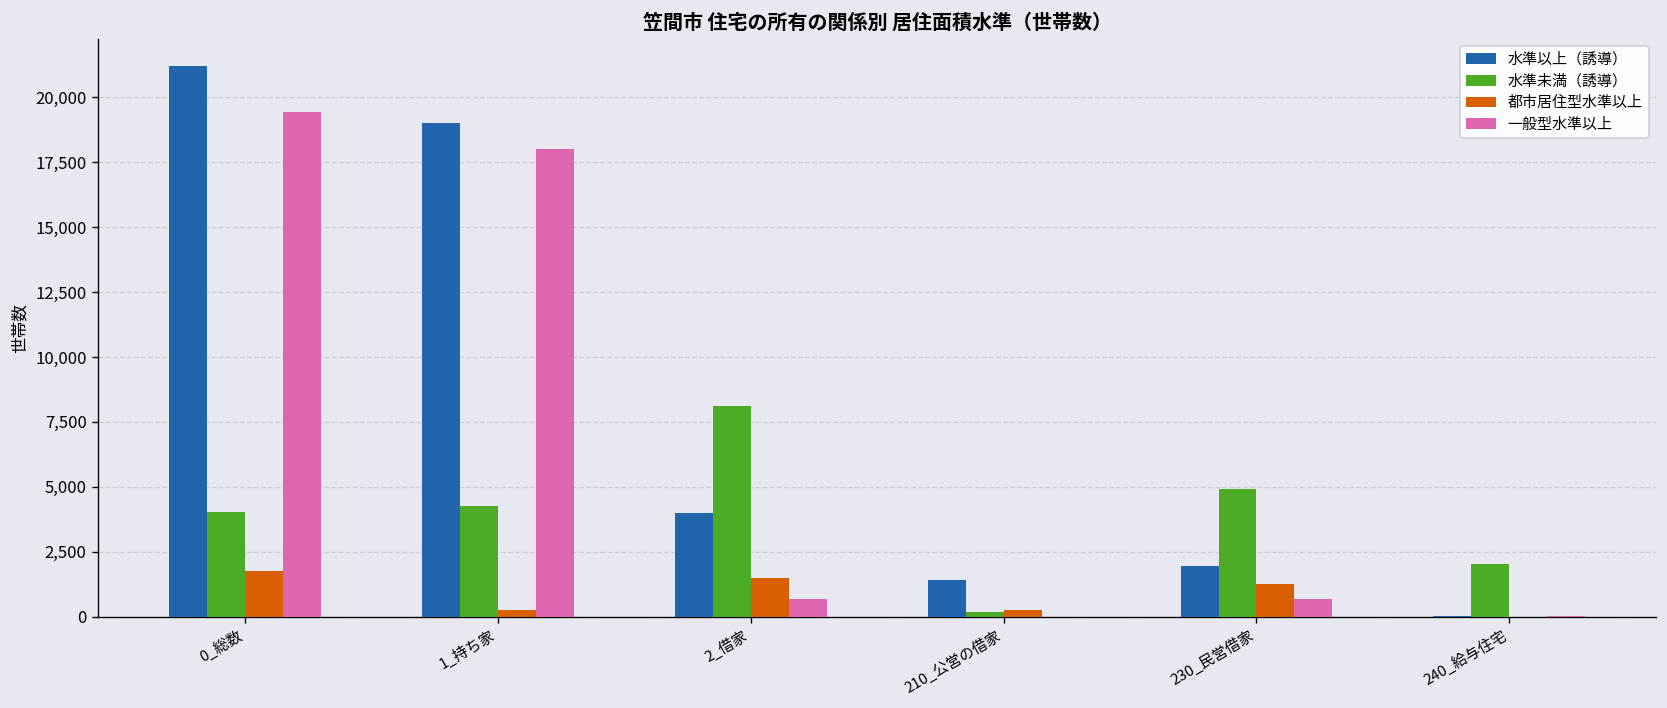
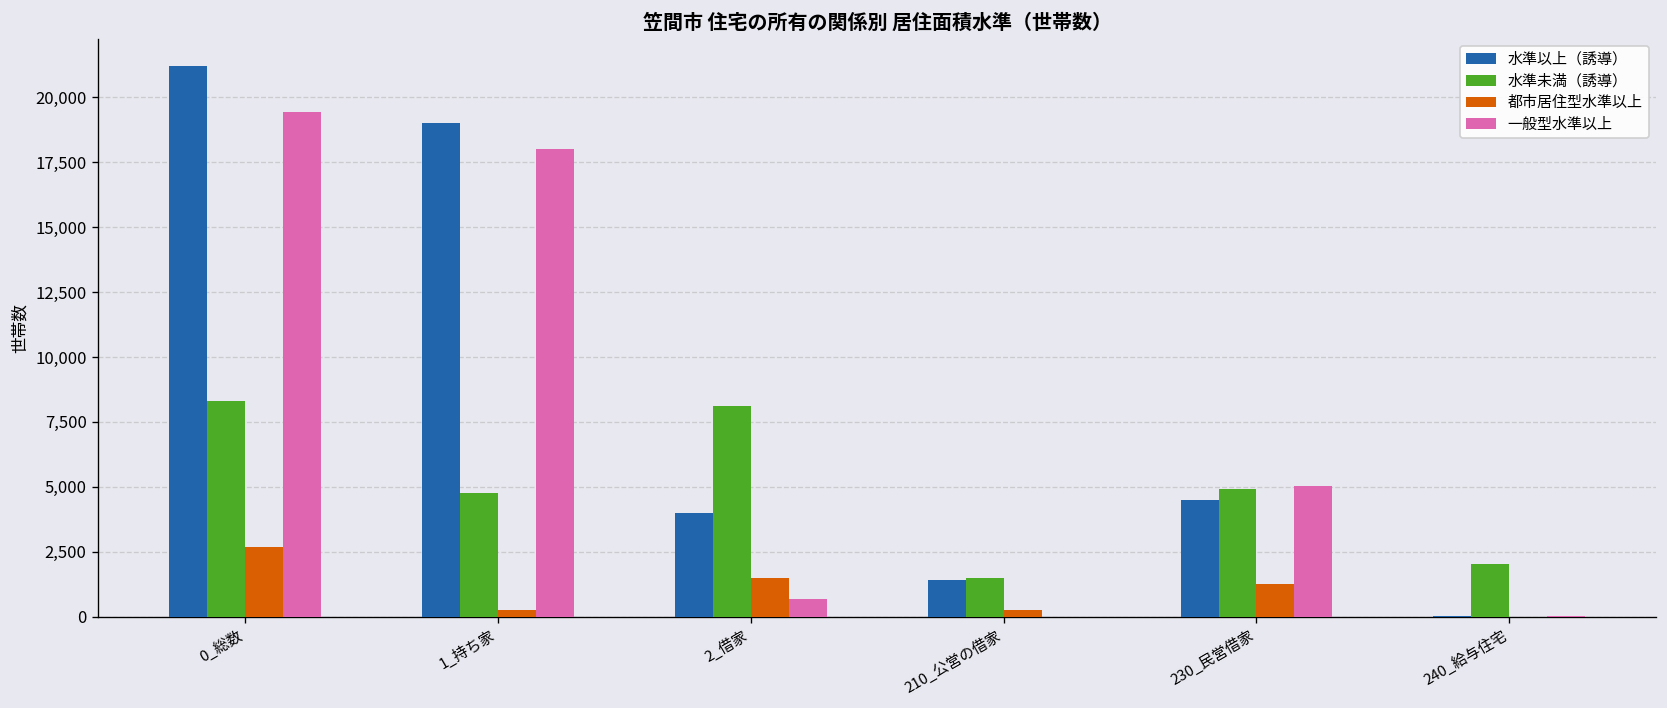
  {
    "水準以上（誘導）": {
      "0_総数": "21,200",
      "1_持ち家": "19,000",
      "2_借家": "4,000",
      "210_公営の借家": "1,400",
-     "230_民営借家": "1,900"
+     "230_民営借家": "4,500"
    },
    "水準未満（誘導）": {
-     "0_総数": "4,000",
-     "1_持ち家": "4,300",
+     "0_総数": "8,300",
+     "1_持ち家": "4,800",
      "2_借家": "8,100",
-     "210_公営の借家": "200",
+     "210_公営の借家": "1,500",
      "230_民営借家": "4,900",
      "240_給与住宅": "2,000"
    },
    "都市居住型水準以上": {
-     "0_総数": "1,800",
+     "0_総数": "2,700",
      "1_持ち家": "200",
      "2_借家": "1,500",
      "210_公営の借家": "300",
      "230_民営借家": "1,300",
      "240_給与住宅": "0"
    },
    "一般型水準以上": {
      "0_総数": "19,500",
      "1_持ち家": "18,000",
      "2_借家": "700",
      "210_公営の借家": "0",
-     "230_民営借家": "700"
+     "230_民営借家": "5,000"
    }
  }
